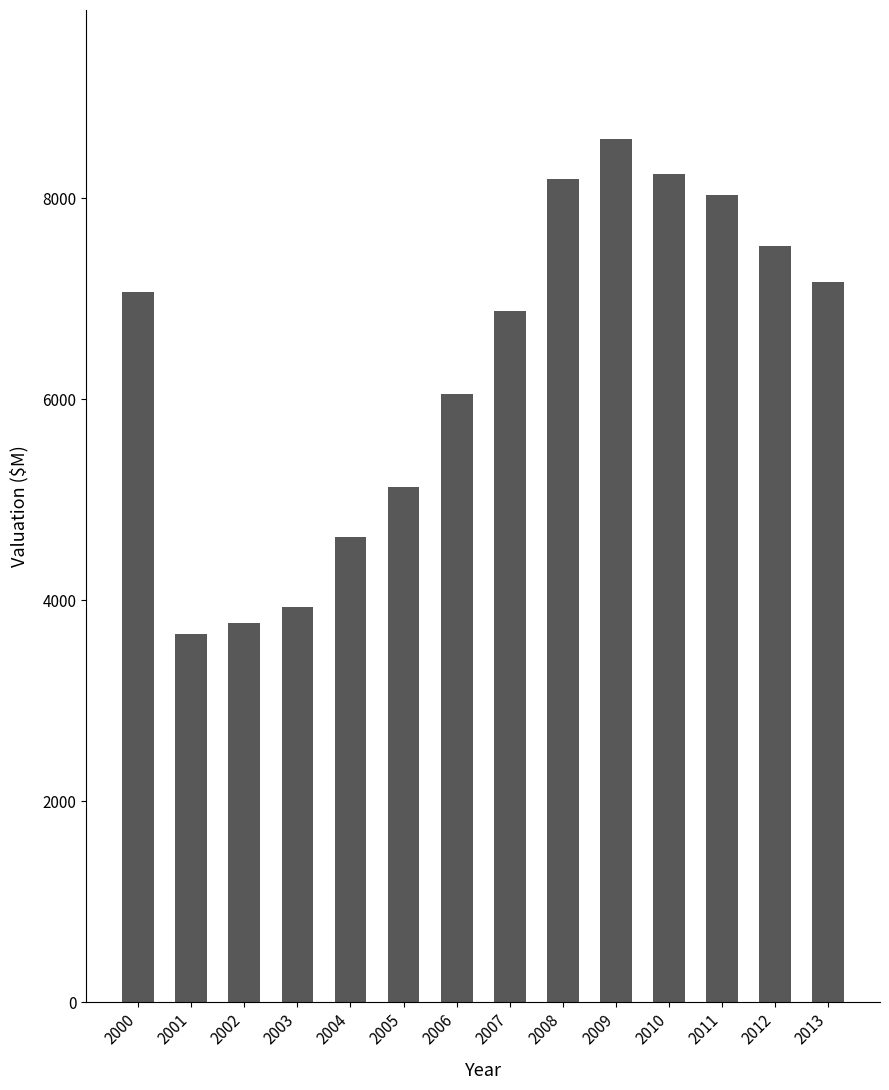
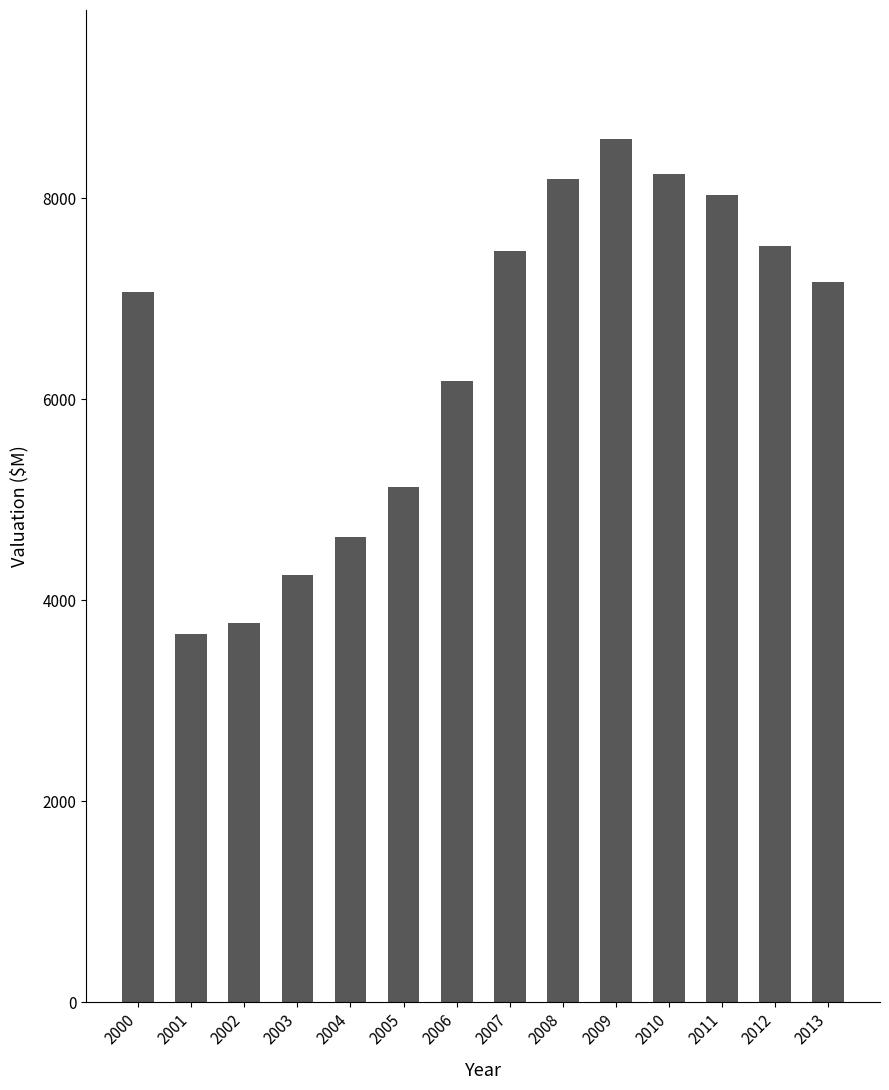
  {
    "2000": 7070,
    "2001": 3670,
    "2002": 3770,
-   "2003": 3940,
+   "2003": 4260,
    "2004": 4630,
    "2005": 5130,
-   "2006": 6050,
-   "2007": 6880,
+   "2006": 6180,
+   "2007": 7480,
    "2008": 8200,
    "2009": 8590,
    "2010": 8240,
    "2011": 8030,
    "2012": 7520,
    "2013": 7170
  }
